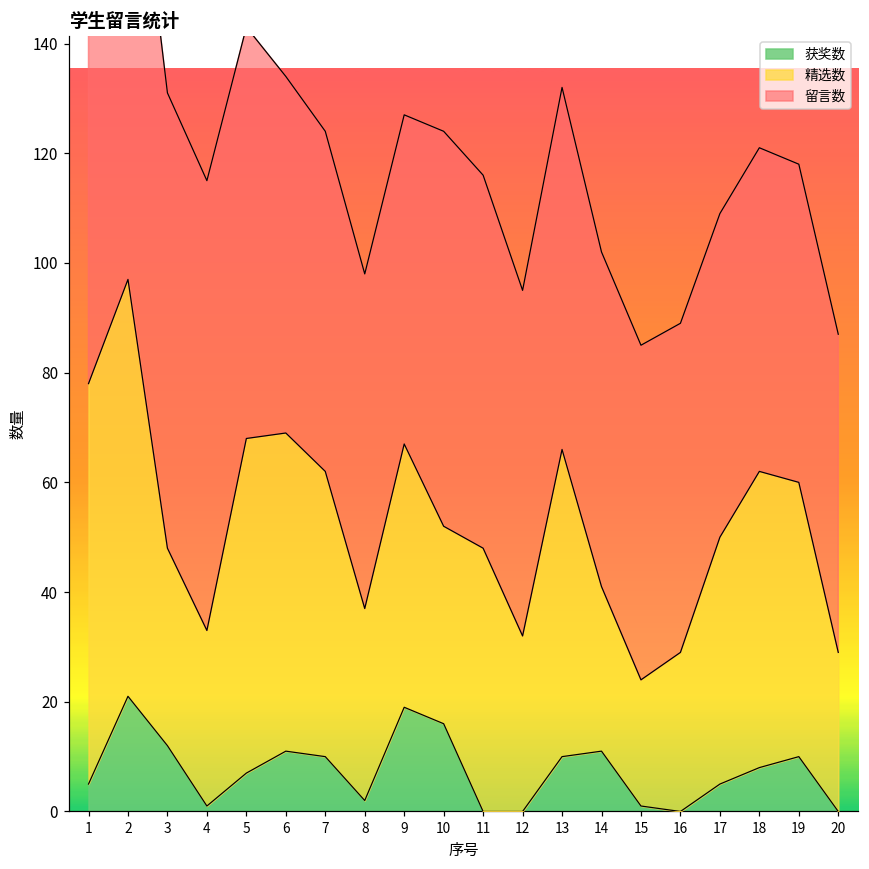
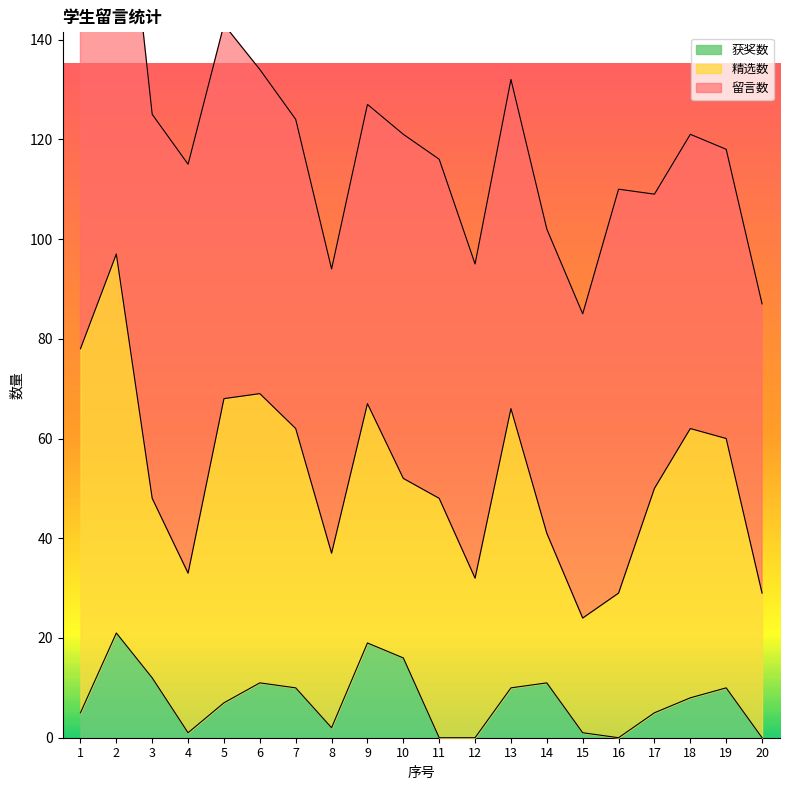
  {
    "获奖数": {
      "1": 5,
      "2": 21,
      "3": 12,
      "4": 1,
      "5": 7,
      "6": 11,
      "7": 10,
      "8": 2,
      "9": 19,
      "10": 16,
      "11": 0,
      "12": 0,
      "13": 10,
      "14": 11,
      "15": 1,
      "16": 0,
      "17": 5,
      "18": 8,
      "19": 10,
      "20": 0
    },
    "精选数": {
      "1": 73,
      "2": 76,
      "3": 36,
      "4": 32,
      "5": 61,
      "6": 58,
      "7": 52,
      "8": 35,
      "9": 48,
      "10": 36,
      "11": 48,
      "12": 32,
      "13": 56,
      "14": 30,
      "15": 23,
      "16": 29,
      "17": 45,
      "18": 54,
      "19": 50,
      "20": 29
    },
    "留言数": {
-     "3": 83,
+     "3": 77,
      "4": 82,
      "6": 65,
      "7": 62,
-     "8": 61,
+     "8": 57,
      "9": 60,
-     "10": 72,
+     "10": 69,
      "11": 68,
      "12": 63,
      "13": 66,
      "14": 61,
      "15": 61,
-     "16": 60,
+     "16": 81,
      "17": 59,
      "18": 59,
      "19": 58,
      "20": 58
    }
  }
